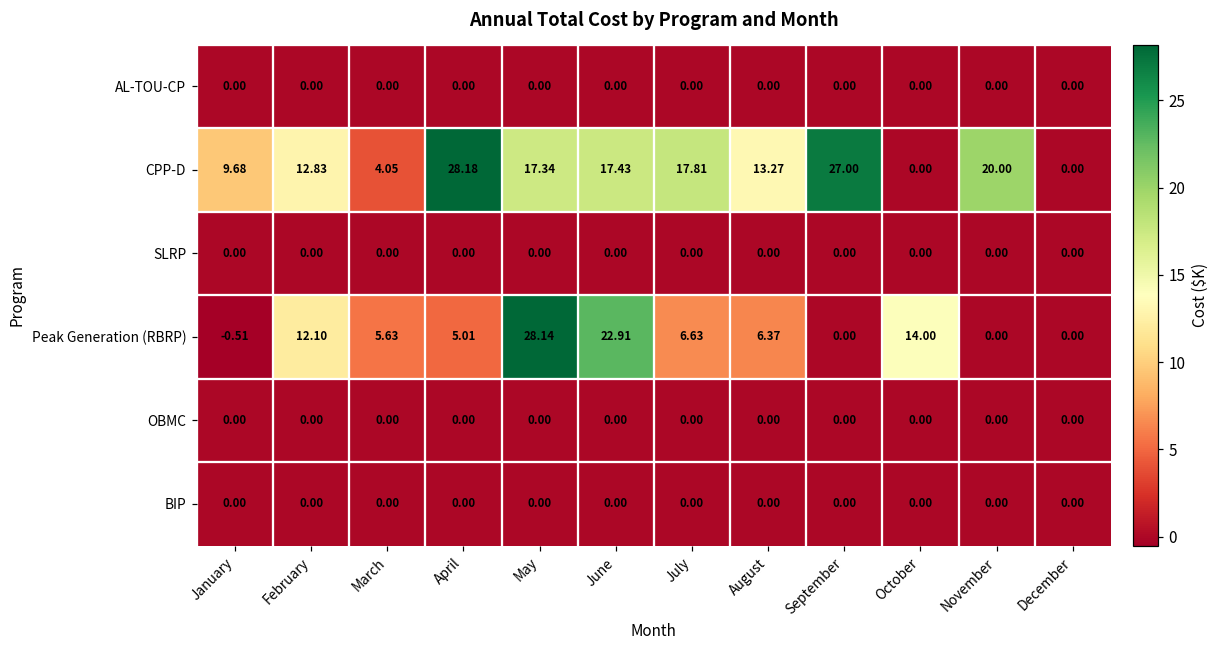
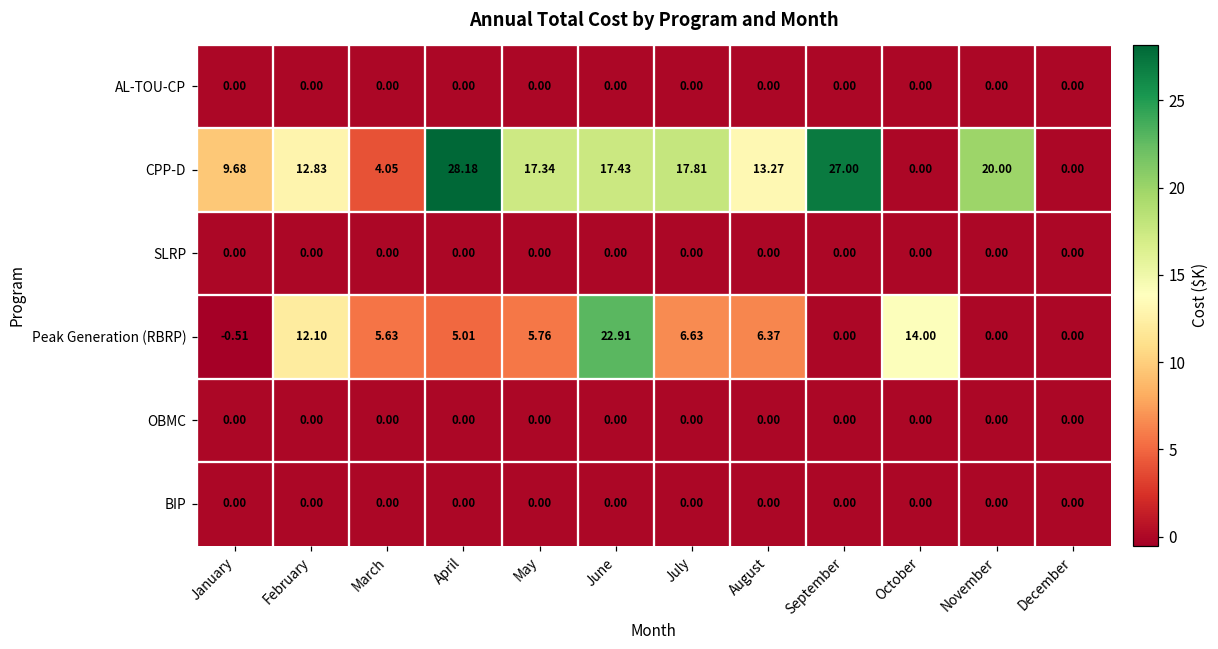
  {
    "AL-TOU-CP": {
      "January": 0.00,
      "February": 0.00,
      "March": 0.00,
      "April": 0.00,
      "May": 0.00,
      "June": 0.00,
      "July": 0.00,
      "August": 0.00,
      "September": 0.00,
      "October": 0.00,
      "November": 0.00,
      "December": 0.00
    },
    "CPP-D": {
      "January": 9.68,
      "February": 12.83,
      "March": 4.05,
      "April": 28.18,
      "May": 17.34,
      "June": 17.43,
      "July": 17.81,
      "August": 13.27,
      "September": 27.00,
      "October": 0.00,
      "November": 20.00,
      "December": 0.00
    },
    "SLRP": {
      "January": 0.00,
      "February": 0.00,
      "March": 0.00,
      "April": 0.00,
      "May": 0.00,
      "June": 0.00,
      "July": 0.00,
      "August": 0.00,
      "September": 0.00,
      "October": 0.00,
      "November": 0.00,
      "December": 0.00
    },
    "Peak Generation (RBRP)": {
      "January": -0.51,
      "February": 12.10,
      "March": 5.63,
      "April": 5.01,
-     "May": 28.14,
+     "May": 5.76,
      "June": 22.91,
      "July": 6.63,
      "August": 6.37,
      "September": 0.00,
      "October": 14.00,
      "November": 0.00,
      "December": 0.00
    },
    "OBMC": {
      "January": 0.00,
      "February": 0.00,
      "March": 0.00,
      "April": 0.00,
      "May": 0.00,
      "June": 0.00,
      "July": 0.00,
      "August": 0.00,
      "September": 0.00,
      "October": 0.00,
      "November": 0.00,
      "December": 0.00
    },
    "BIP": {
      "January": 0.00,
      "February": 0.00,
      "March": 0.00,
      "April": 0.00,
      "May": 0.00,
      "June": 0.00,
      "July": 0.00,
      "August": 0.00,
      "September": 0.00,
      "October": 0.00,
      "November": 0.00,
      "December": 0.00
    }
  }
